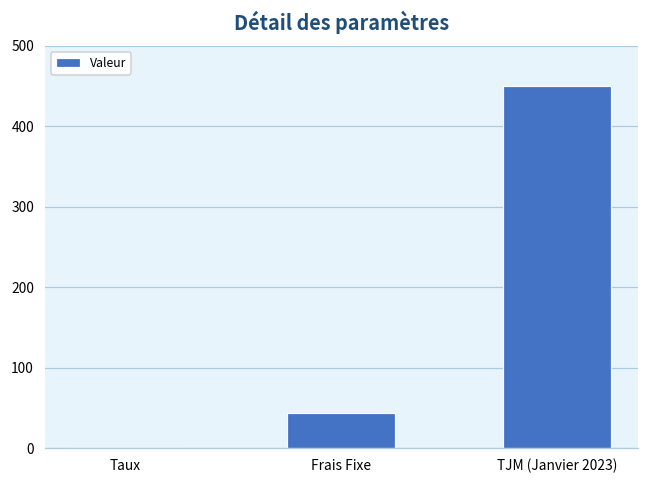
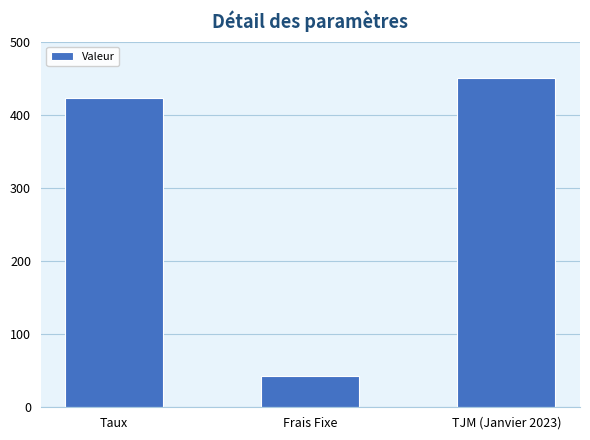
  {
-   "Taux": 0,
+   "Taux": 420,
    "Frais Fixe": 40,
    "TJM (Janvier 2023)": 450
  }
